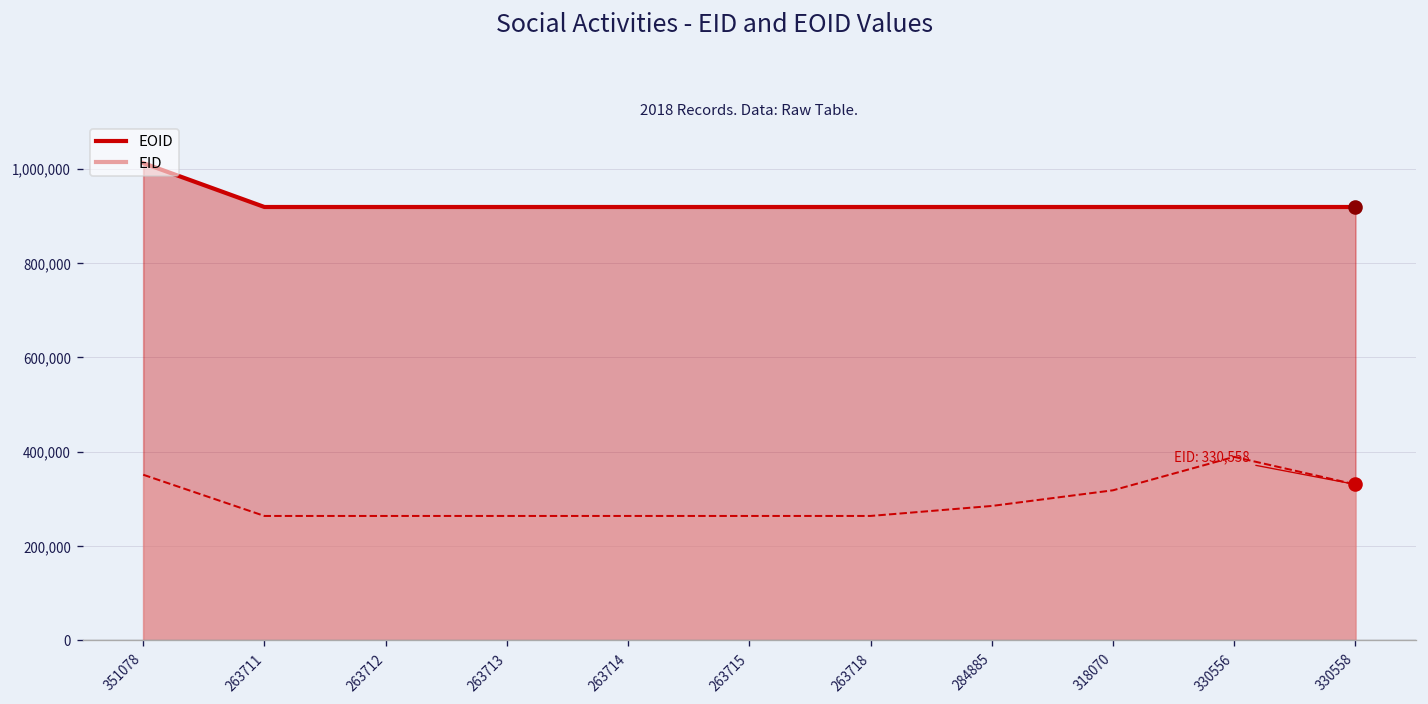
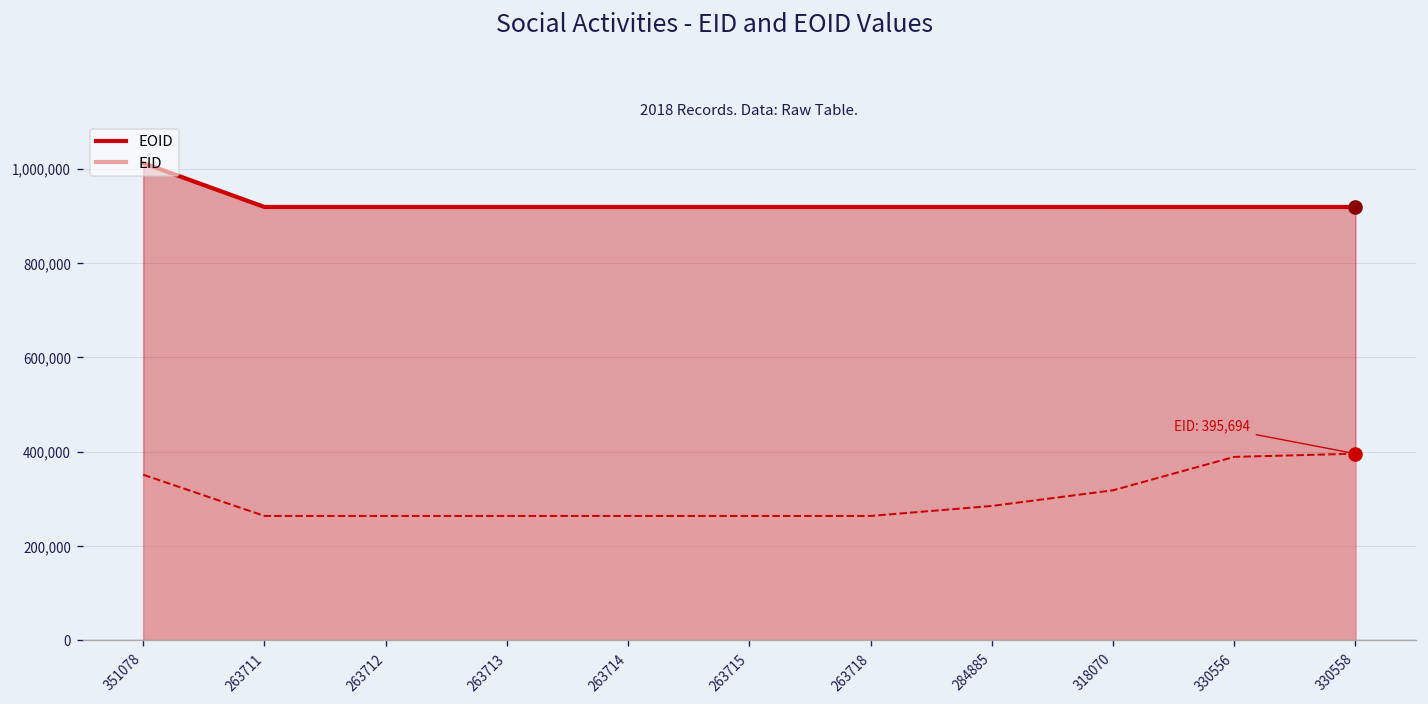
  {
    "EID": {
-     "330558": "330,558"
+     "330558": "395,694"
    }
  }
